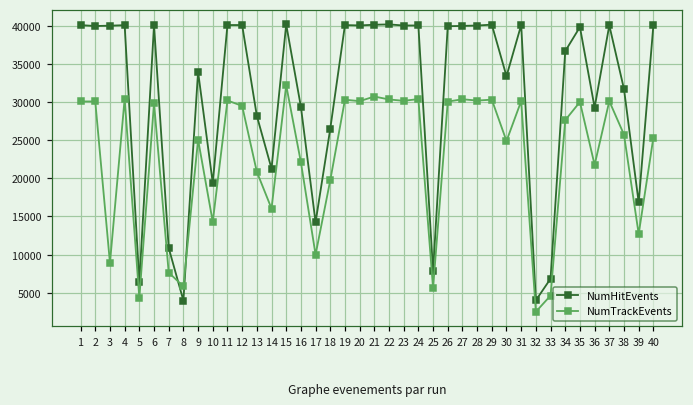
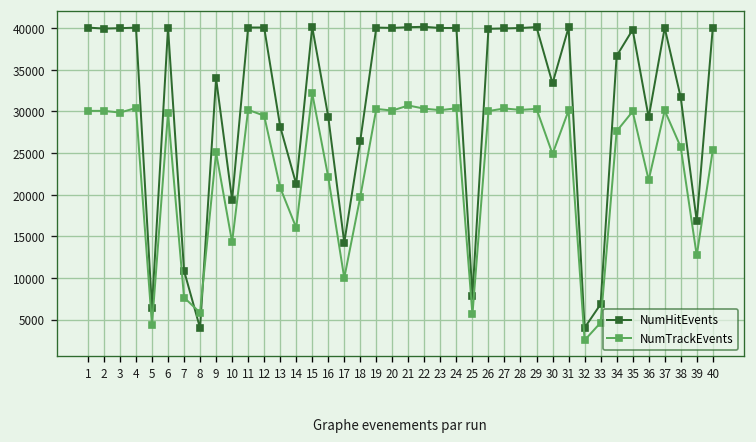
  {
    "NumHitEvents": {
      "1": 40000,
      "2": 40000,
      "3": 40000,
      "4": 40000,
      "5": 6000,
      "6": 40000,
      "7": 11000,
      "8": 4000,
      "9": 34000,
      "10": 19000,
      "11": 40000,
      "12": 40000,
      "13": 28000,
      "14": 21000,
      "15": 40000,
      "16": 29000,
      "17": 14000,
      "18": 26000,
      "19": 40000,
      "20": 40000,
      "21": 40000,
      "22": 40000,
      "23": 40000,
      "24": 40000,
      "25": 8000,
      "26": 40000,
      "27": 40000,
      "28": 40000,
      "29": 40000,
      "30": 33000,
      "31": 40000,
      "32": 4000,
      "33": 7000,
      "34": 37000,
      "35": 40000,
      "36": 29000,
      "37": 40000,
      "38": 32000,
      "39": 17000,
      "40": 40000
    },
    "NumTrackEvents": {
      "1": 30000,
      "2": 30000,
-     "3": 9000,
+     "3": 30000,
      "4": 30000,
      "5": 4000,
      "6": 30000,
      "7": 8000,
      "8": 6000,
      "9": 25000,
      "10": 14000,
      "11": 30000,
      "12": 29000,
      "13": 21000,
      "14": 16000,
      "15": 32000,
      "16": 22000,
      "17": 10000,
      "18": 20000,
      "19": 30000,
      "20": 30000,
      "21": 31000,
      "22": 30000,
      "23": 30000,
      "24": 30000,
      "25": 6000,
      "26": 30000,
      "27": 30000,
      "28": 30000,
      "29": 30000,
      "30": 25000,
      "31": 30000,
      "32": 3000,
      "33": 5000,
      "34": 28000,
      "35": 30000,
      "36": 22000,
      "37": 30000,
      "38": 26000,
      "39": 13000,
      "40": 25000
    }
  }
